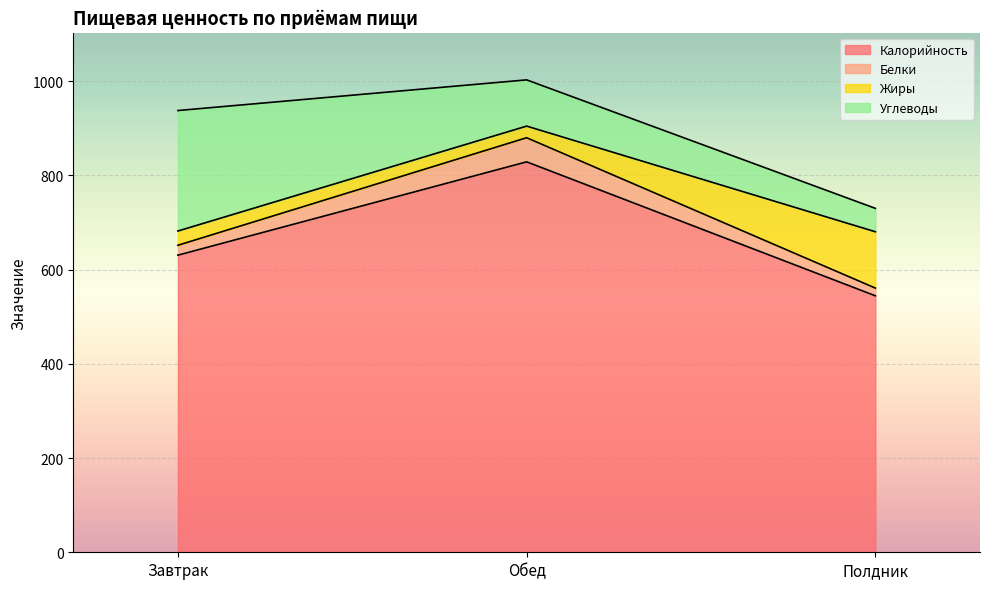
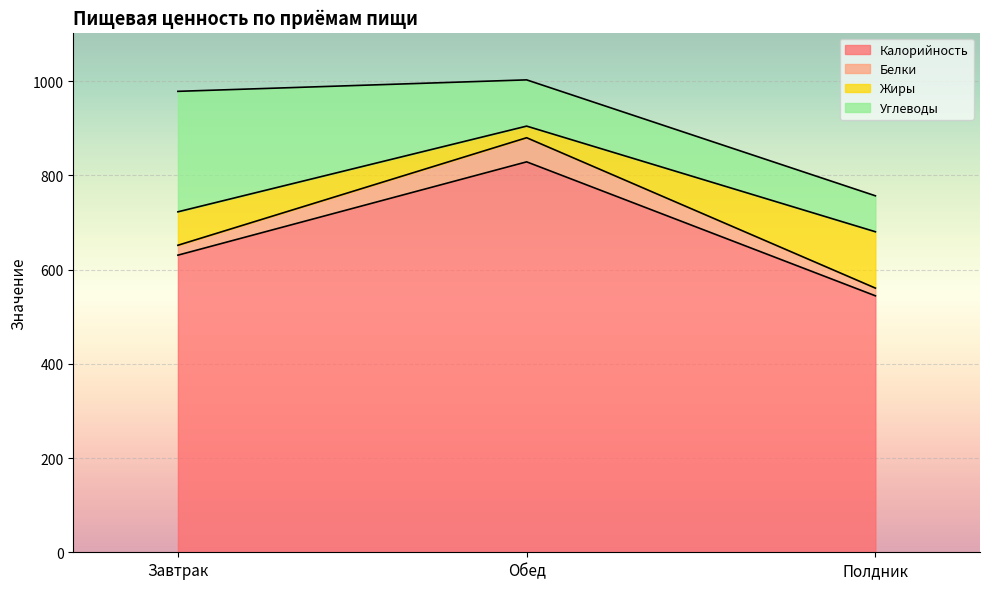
  {
    "Жиры": {
-     "Завтрак": 30,
+     "Завтрак": 70,
      "Обед": 20,
      "Полдник": 120
    },
    "Углеводы": {
      "Завтрак": 260,
      "Обед": 100,
-     "Полдник": 50
+     "Полдник": 80
    }
  }
